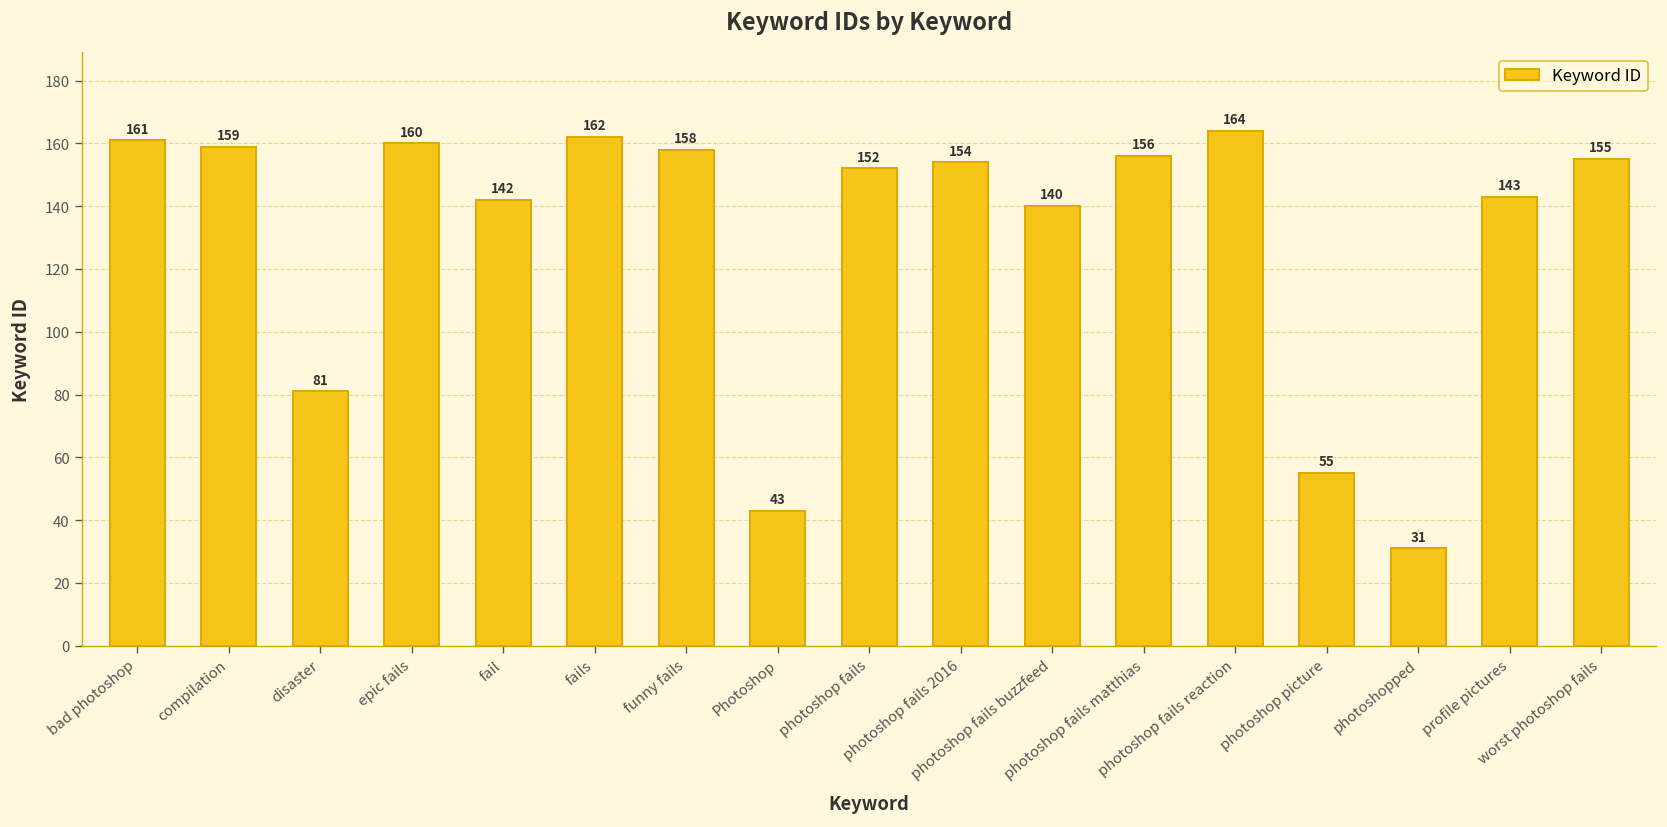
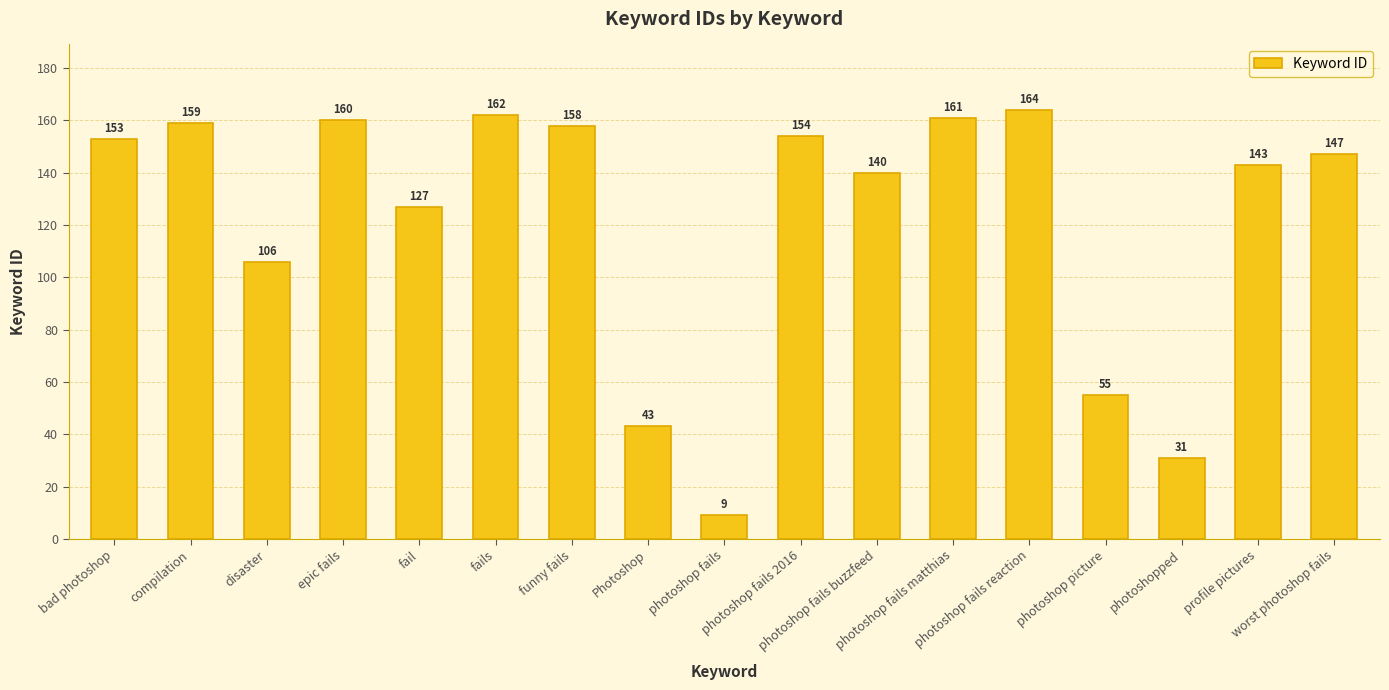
  {
-   "bad photoshop": 161,
+   "bad photoshop": 153,
    "compilation": 159,
-   "disaster": 81,
+   "disaster": 106,
    "epic fails": 160,
-   "fail": 142,
+   "fail": 127,
    "fails": 162,
    "funny fails": 158,
    "Photoshop": 43,
-   "photoshop fails": 152,
+   "photoshop fails": 9,
    "photoshop fails 2016": 154,
    "photoshop fails buzzfeed": 140,
-   "photoshop fails matthias": 156,
+   "photoshop fails matthias": 161,
    "photoshop fails reaction": 164,
    "photoshop picture": 55,
    "photoshopped": 31,
    "profile pictures": 143,
-   "worst photoshop fails": 155
+   "worst photoshop fails": 147
  }
